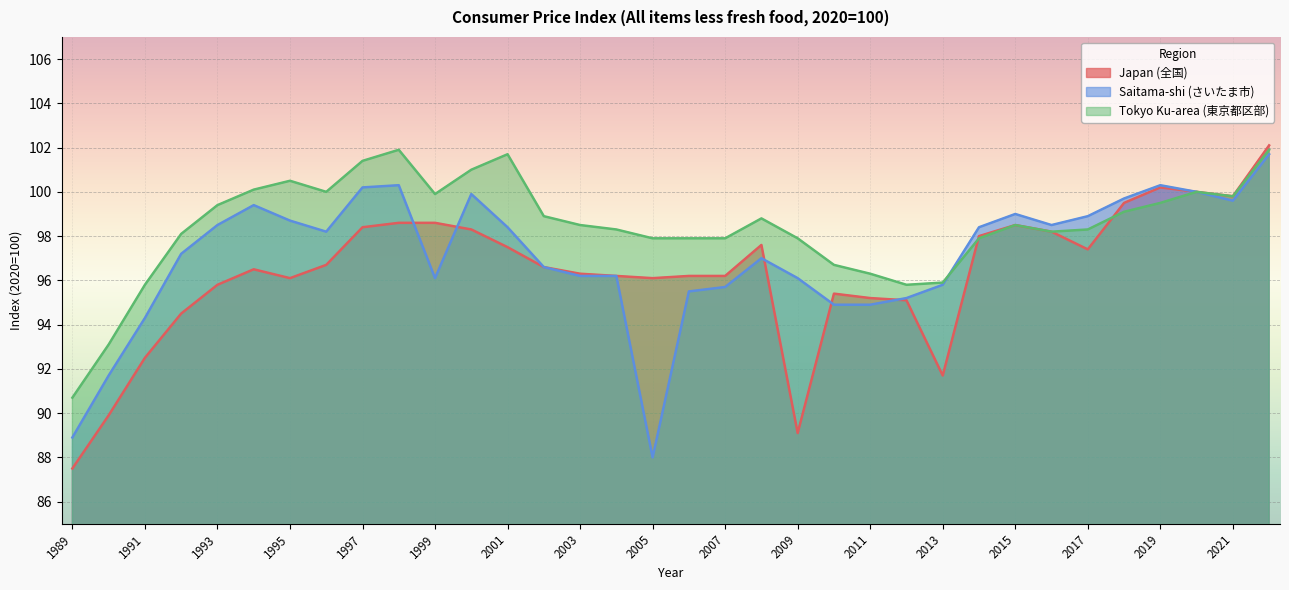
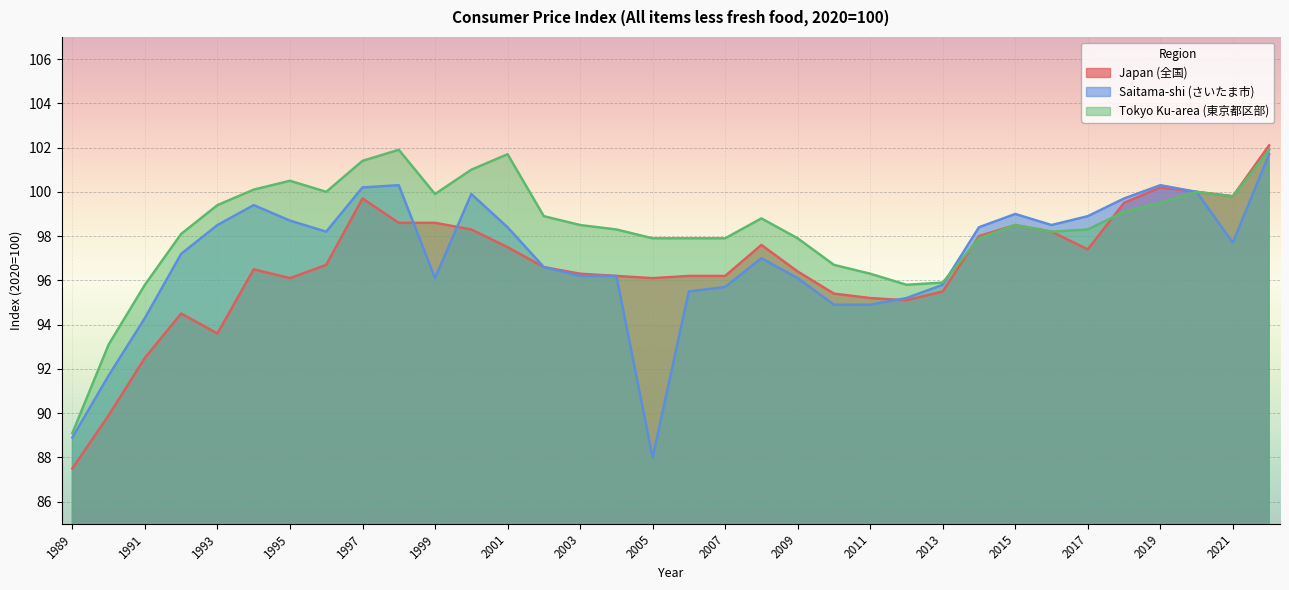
  {
    "Japan (全国)": {
      "1989": 87.5,
      "1991": 92.5,
-     "1993": 95.8,
+     "1993": 93.6,
      "1995": 96.1,
-     "1997": 98.4,
+     "1997": 99.7,
      "1999": 98.6,
      "2001": 97.5,
      "2005": 96.1,
      "2007": 96.2,
-     "2009": 89.1,
+     "2009": 96.4,
      "2011": 95.2,
-     "2013": 91.7,
+     "2013": 95.5,
      "2017": 97.4
    },
    "Saitama-shi (さいたま市)": {
      "1989": 88.9,
      "1991": 94.3,
      "1993": 98.5,
      "1995": 98.7,
      "1997": 100.2,
      "1999": 96.1,
      "2001": 98.4,
      "2005": 88.0,
      "2007": 95.7,
      "2009": 96.1,
      "2011": 94.9,
      "2015": 99.0,
      "2017": 98.9,
-     "2021": 99.6
+     "2021": 97.7
    },
    "Tokyo Ku-area (東京都区部)": {
-     "1989": 90.7,
+     "1989": 89.1,
      "1991": 95.8,
      "1993": 99.4,
      "1995": 100.5,
      "1997": 101.4,
      "1999": 99.9,
      "2001": 101.7,
      "2003": 98.5,
      "2005": 97.9,
      "2007": 97.9,
      "2009": 97.9,
      "2011": 96.3,
      "2017": 98.3,
      "2019": 99.5
    }
  }
